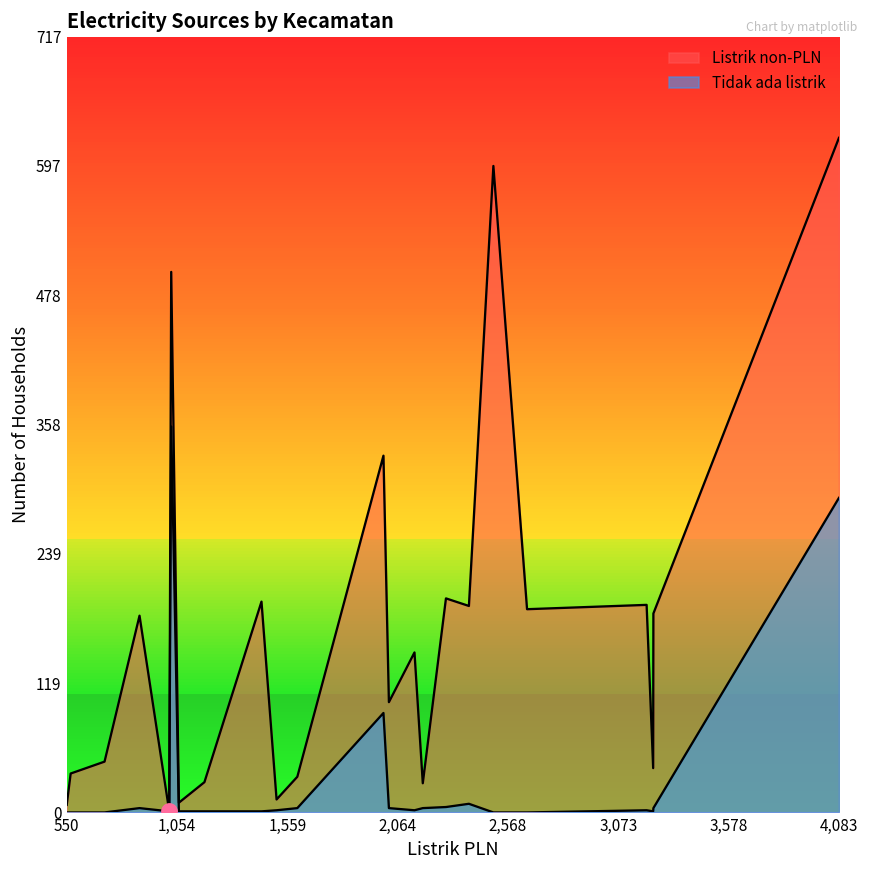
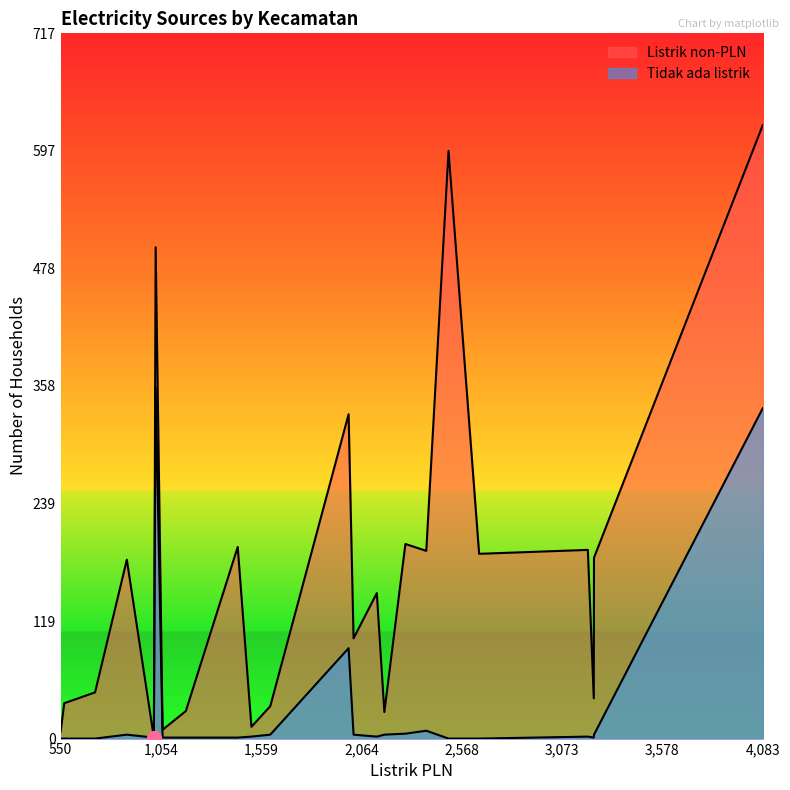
  {
    "Listrik non-PLN": {
      "550": 10,
      "4,083": 620
    },
    "Tidak ada listrik": {
      "550": 0,
-     "4,083": 290
+     "4,083": 340
    }
  }
